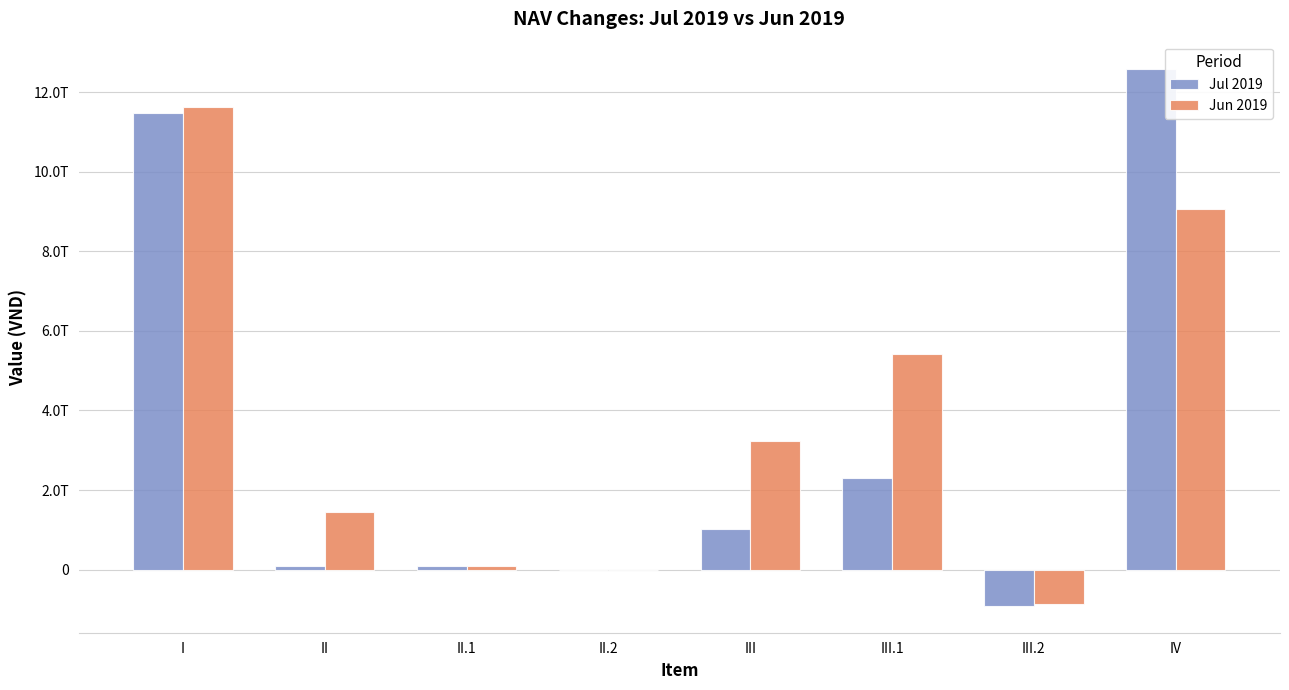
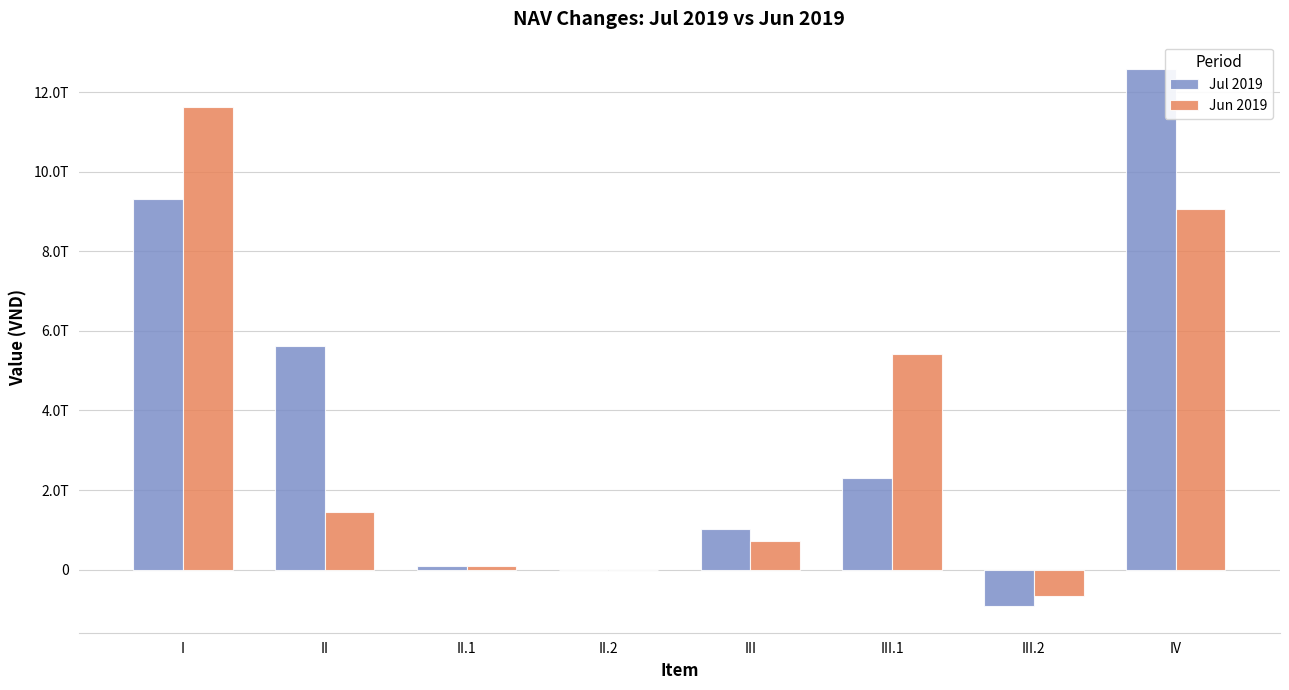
  {
    "Jul 2019": {
-     "I": "11.5T",
-     "II": "0.1T",
+     "I": "9.3T",
+     "II": "5.6T",
      "II.1": "0.1T",
      "II.2": "0.0T",
      "III": "1.0T",
      "III.1": "2.3T",
      "III.2": "-0.9T",
      "IV": "12.6T"
    },
    "Jun 2019": {
      "I": "11.6T",
      "II": "1.5T",
      "II.1": "0.1T",
      "II.2": "0.0T",
-     "III": "3.2T",
+     "III": "0.7T",
      "III.1": "5.4T",
-     "III.2": "-0.9T",
+     "III.2": "-0.7T",
      "IV": "9.1T"
    }
  }
